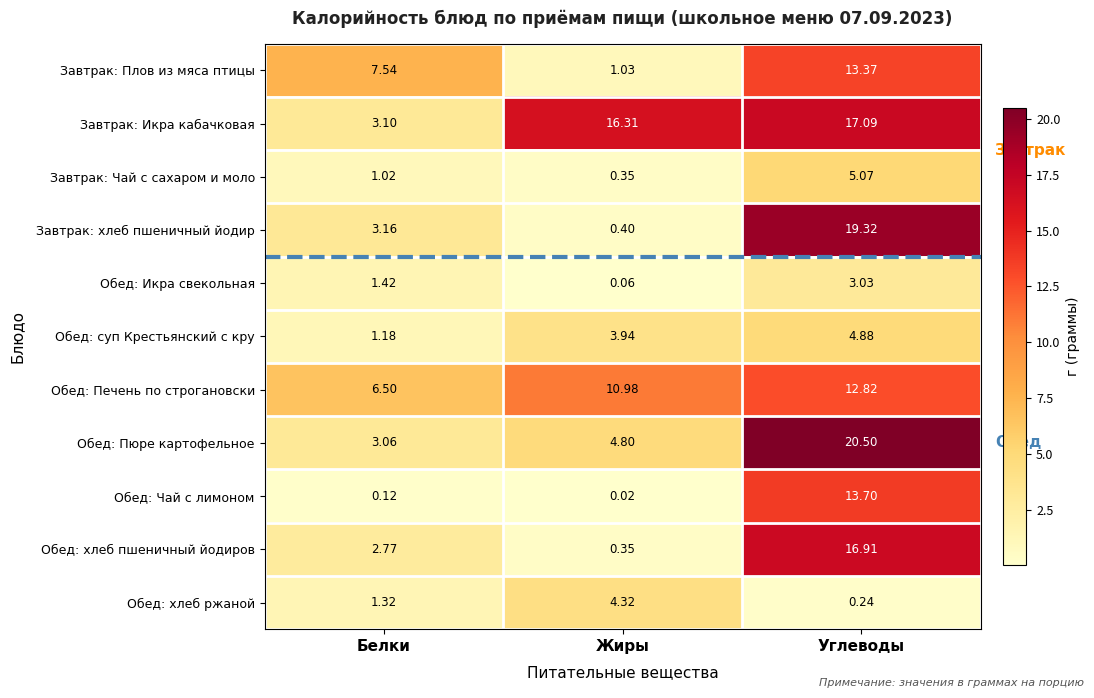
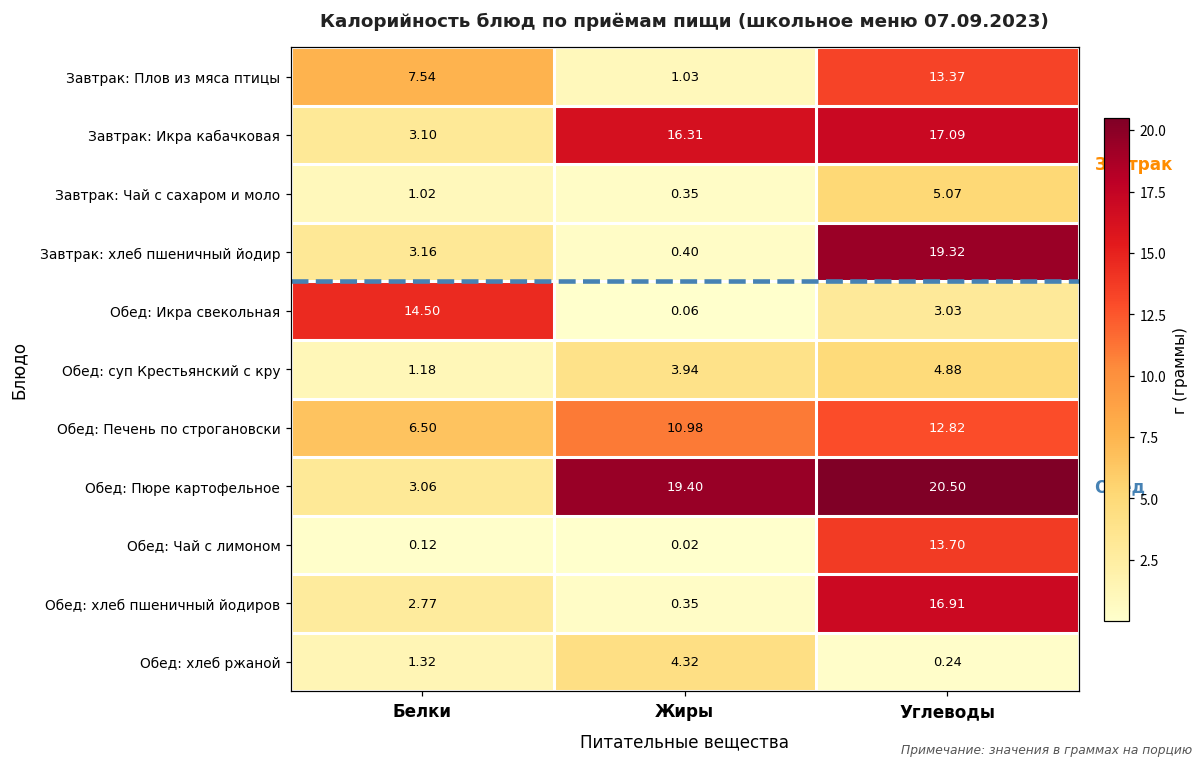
  {
    "Завтрак: Плов из мяса птицы": {
      "Белки": 7.54,
      "Жиры": 1.03,
      "Углеводы": 13.37
    },
    "Завтрак: Икра кабачковая": {
      "Белки": 3.10,
      "Жиры": 16.31,
      "Углеводы": 17.09
    },
    "Завтрак: Чай с сахаром и моло": {
      "Белки": 1.02,
      "Жиры": 0.35,
      "Углеводы": 5.07
    },
    "Завтрак: хлеб пшеничный йодир": {
      "Белки": 3.16,
      "Жиры": 0.40,
      "Углеводы": 19.32
    },
    "Обед: Икра свекольная": {
-     "Белки": 1.42,
+     "Белки": 14.50,
      "Жиры": 0.06,
      "Углеводы": 3.03
    },
    "Обед: суп Крестьянский с кру": {
      "Белки": 1.18,
      "Жиры": 3.94,
      "Углеводы": 4.88
    },
    "Обед: Печень по строгановски": {
      "Белки": 6.50,
      "Жиры": 10.98,
      "Углеводы": 12.82
    },
    "Обед: Пюре картофельное": {
      "Белки": 3.06,
-     "Жиры": 4.80,
+     "Жиры": 19.40,
      "Углеводы": 20.50
    },
    "Обед: Чай с лимоном": {
      "Белки": 0.12,
      "Жиры": 0.02,
      "Углеводы": 13.70
    },
    "Обед: хлеб пшеничный йодиров": {
      "Белки": 2.77,
      "Жиры": 0.35,
      "Углеводы": 16.91
    },
    "Обед: хлеб ржаной": {
      "Белки": 1.32,
      "Жиры": 4.32,
      "Углеводы": 0.24
    }
  }
